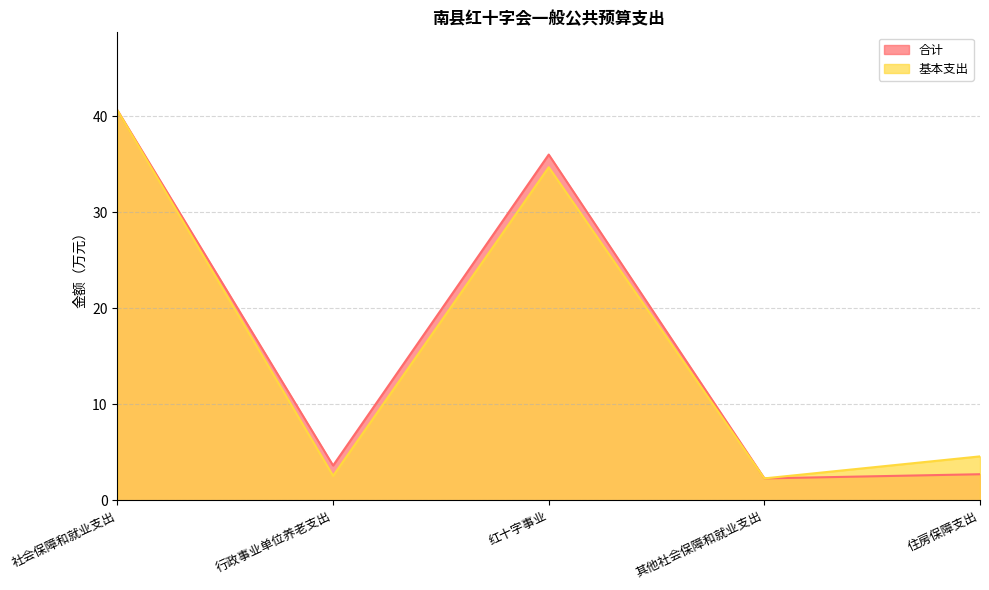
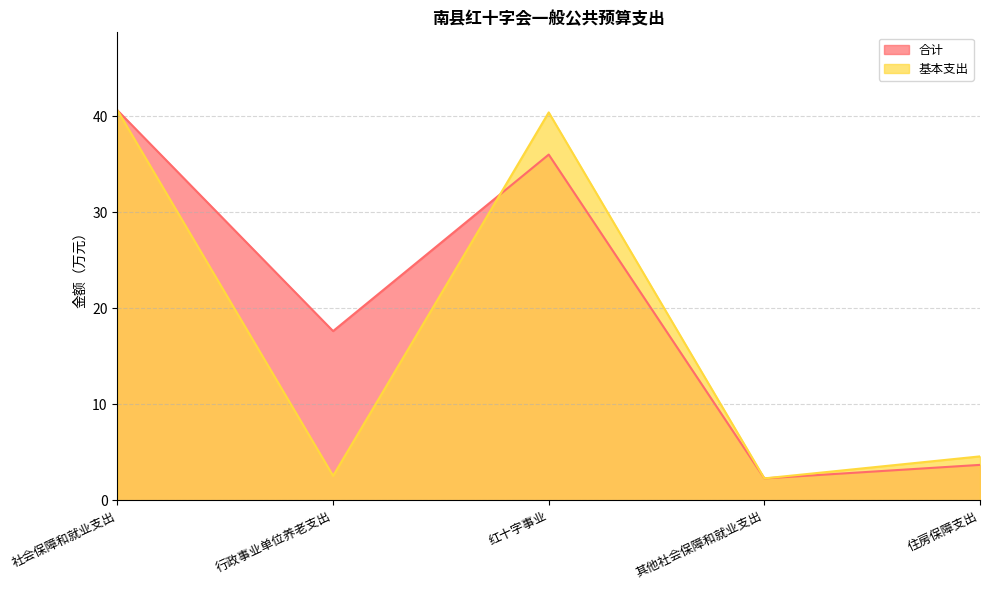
  {
    "合计": {
-     "行政事业单位养老支出": 4,
+     "行政事业单位养老支出": 18,
      "红十字事业": 36,
-     "住房保障支出": 3
+     "住房保障支出": 4
    },
    "基本支出": {
      "行政事业单位养老支出": 3,
-     "红十字事业": 35,
+     "红十字事业": 40,
      "住房保障支出": 5
    }
  }
